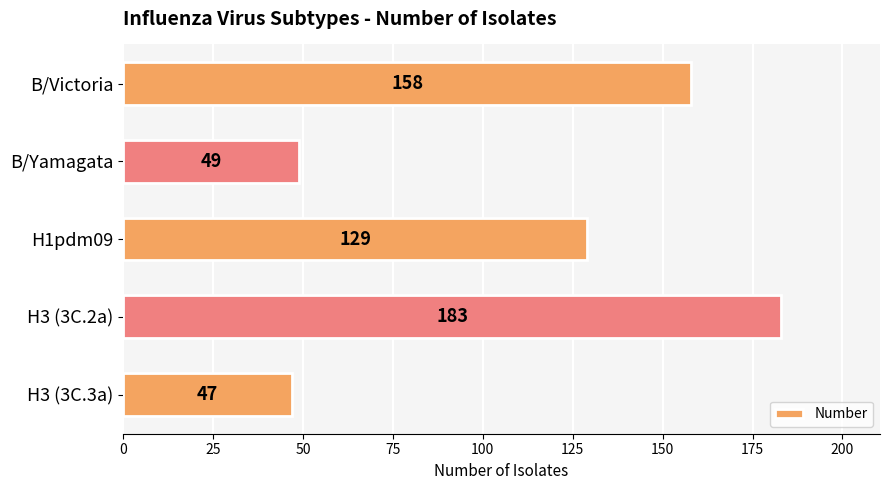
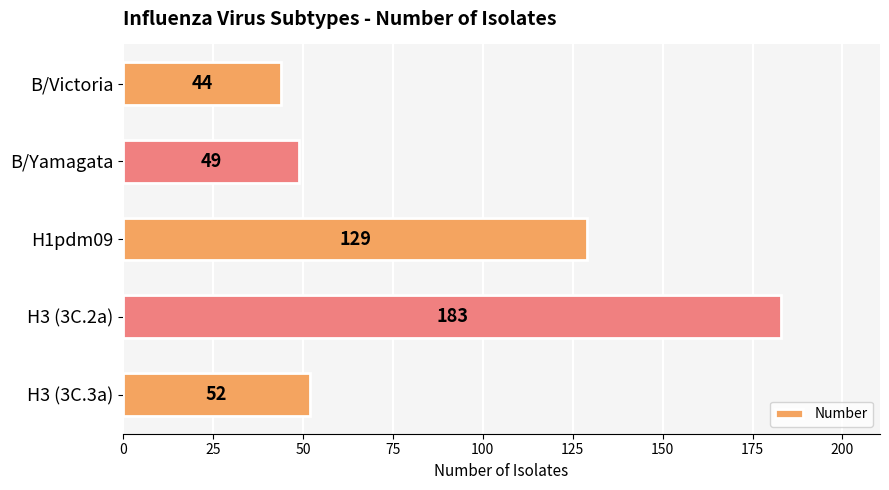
  {
-   "B/Victoria": 158,
+   "B/Victoria": 44,
    "B/Yamagata": 49,
    "H1pdm09": 129,
    "H3 (3C.2a)": 183,
-   "H3 (3C.3a)": 47
+   "H3 (3C.3a)": 52
  }
